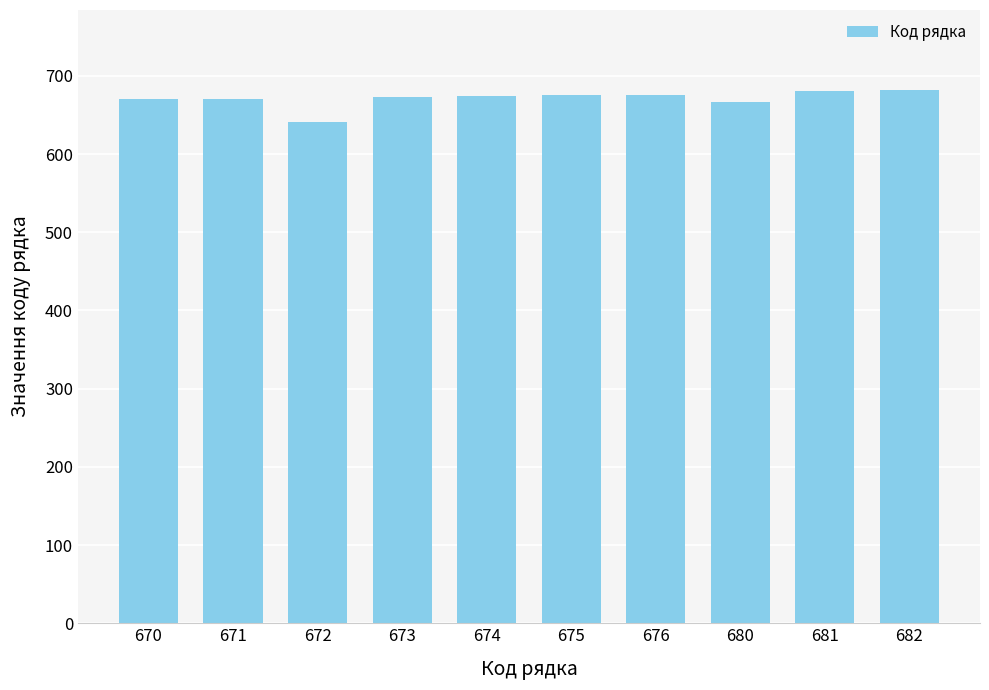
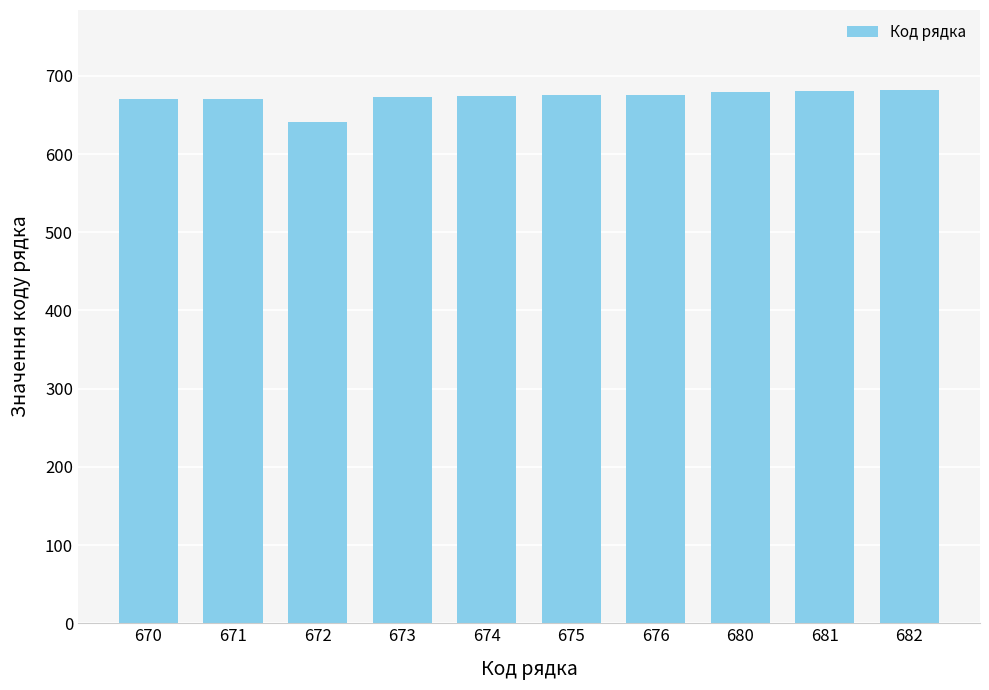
  {
    "670": 670,
    "671": 670,
    "672": 640,
    "673": 670,
    "674": 670,
    "675": 680,
    "676": 680,
-   "680": 670,
+   "680": 680,
    "681": 680,
    "682": 680
  }
